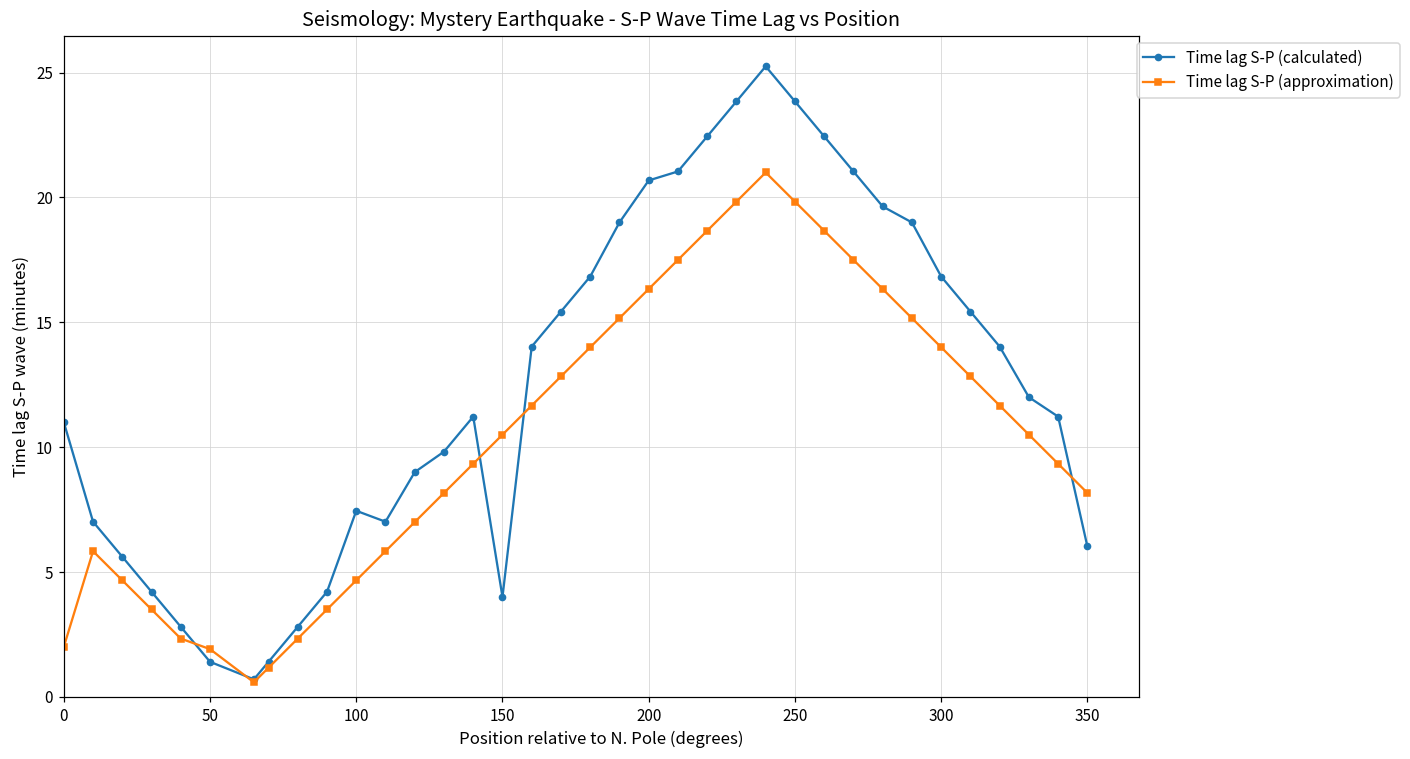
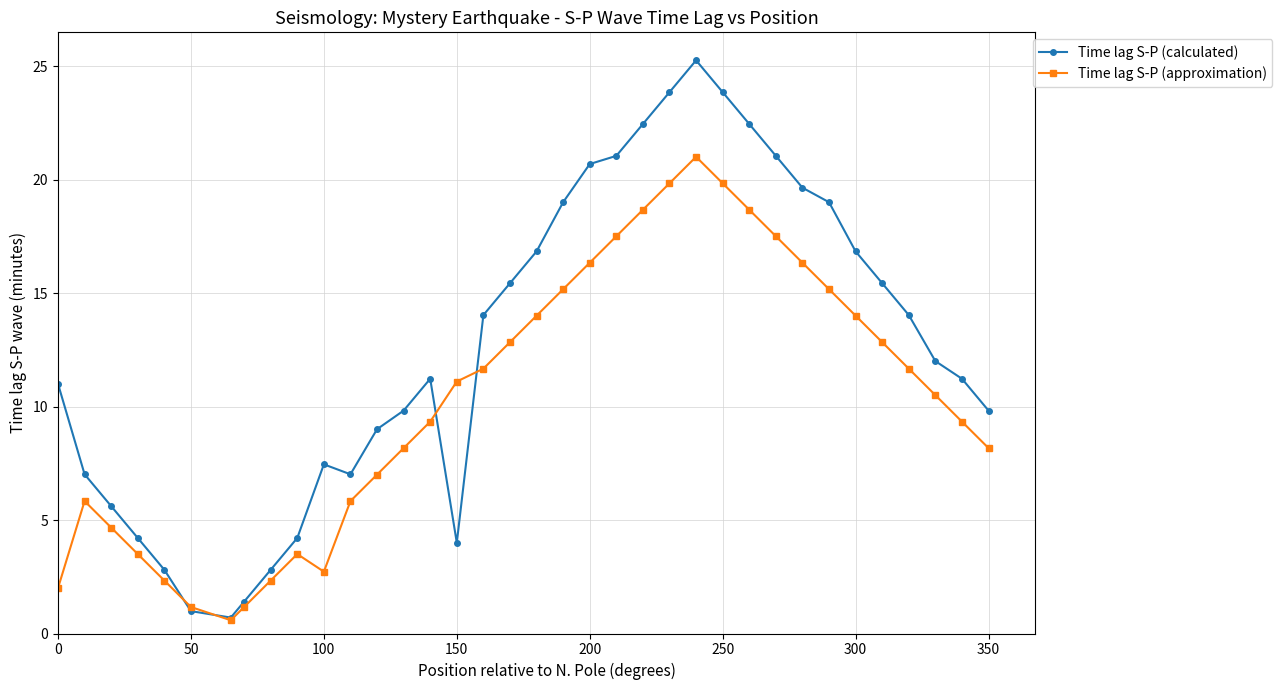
  {
    "Time lag S-P (calculated)": {
      "0": 11.0,
-     "50": 1.4,
+     "50": 1.0,
      "100": 7.5,
      "150": 4.0,
      "200": 20.7,
      "250": 23.8,
      "300": 16.8,
-     "350": 6.0
+     "350": 9.8
    },
    "Time lag S-P (approximation)": {
      "0": 2.0,
-     "50": 1.9,
-     "100": 4.7,
-     "150": 10.5,
+     "50": 1.2,
+     "100": 2.7,
+     "150": 11.1,
      "200": 16.3,
      "250": 19.8,
      "300": 14.0,
      "350": 8.2
    }
  }
